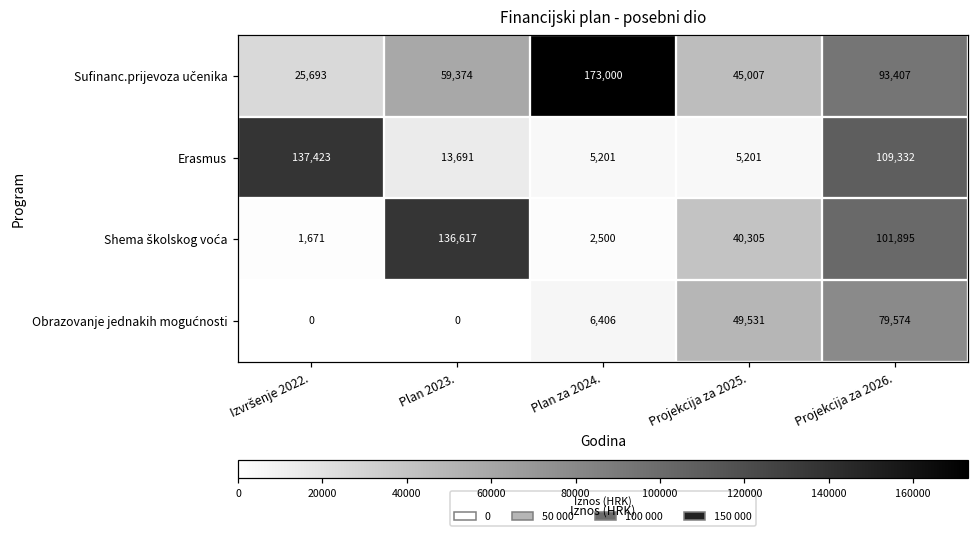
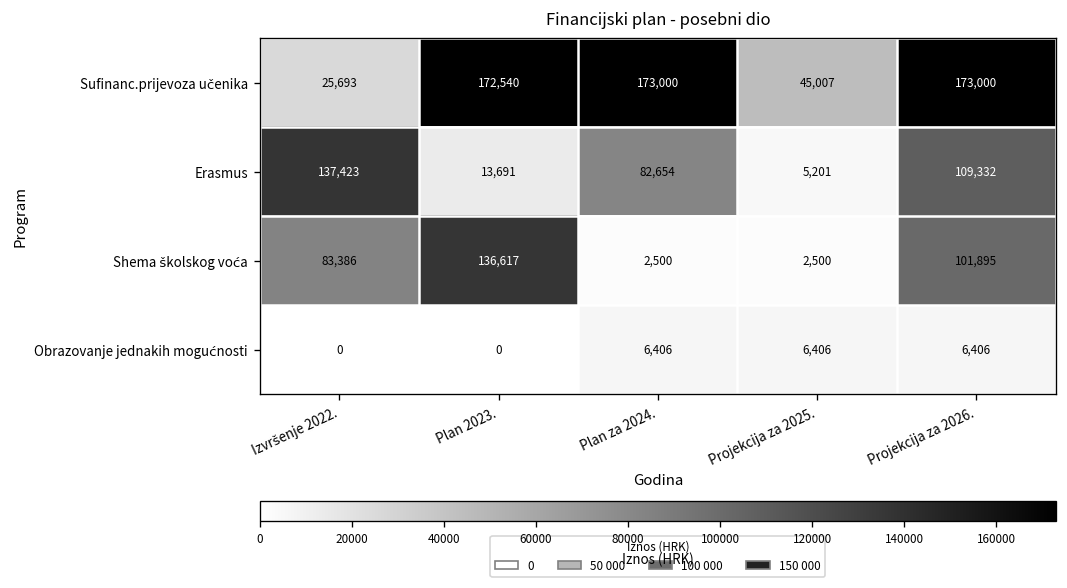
  {
    "Sufinanc.prijevoza učenika": {
      "Izvršenje 2022.": "25,693",
-     "Plan 2023.": "59,374",
+     "Plan 2023.": "172,540",
      "Plan za 2024.": "173,000",
      "Projekcija za 2025.": "45,007",
-     "Projekcija za 2026.": "93,407"
+     "Projekcija za 2026.": "173,000"
    },
    "Erasmus": {
      "Izvršenje 2022.": "137,423",
      "Plan 2023.": "13,691",
-     "Plan za 2024.": "5,201",
+     "Plan za 2024.": "82,654",
      "Projekcija za 2025.": "5,201",
      "Projekcija za 2026.": "109,332"
    },
    "Shema školskog voća": {
-     "Izvršenje 2022.": "1,671",
+     "Izvršenje 2022.": "83,386",
      "Plan 2023.": "136,617",
      "Plan za 2024.": "2,500",
-     "Projekcija za 2025.": "40,305",
+     "Projekcija za 2025.": "2,500",
      "Projekcija za 2026.": "101,895"
    },
    "Obrazovanje jednakih mogućnosti": {
      "Izvršenje 2022.": "0",
      "Plan 2023.": "0",
      "Plan za 2024.": "6,406",
-     "Projekcija za 2025.": "49,531",
-     "Projekcija za 2026.": "79,574"
+     "Projekcija za 2025.": "6,406",
+     "Projekcija za 2026.": "6,406"
    }
  }
